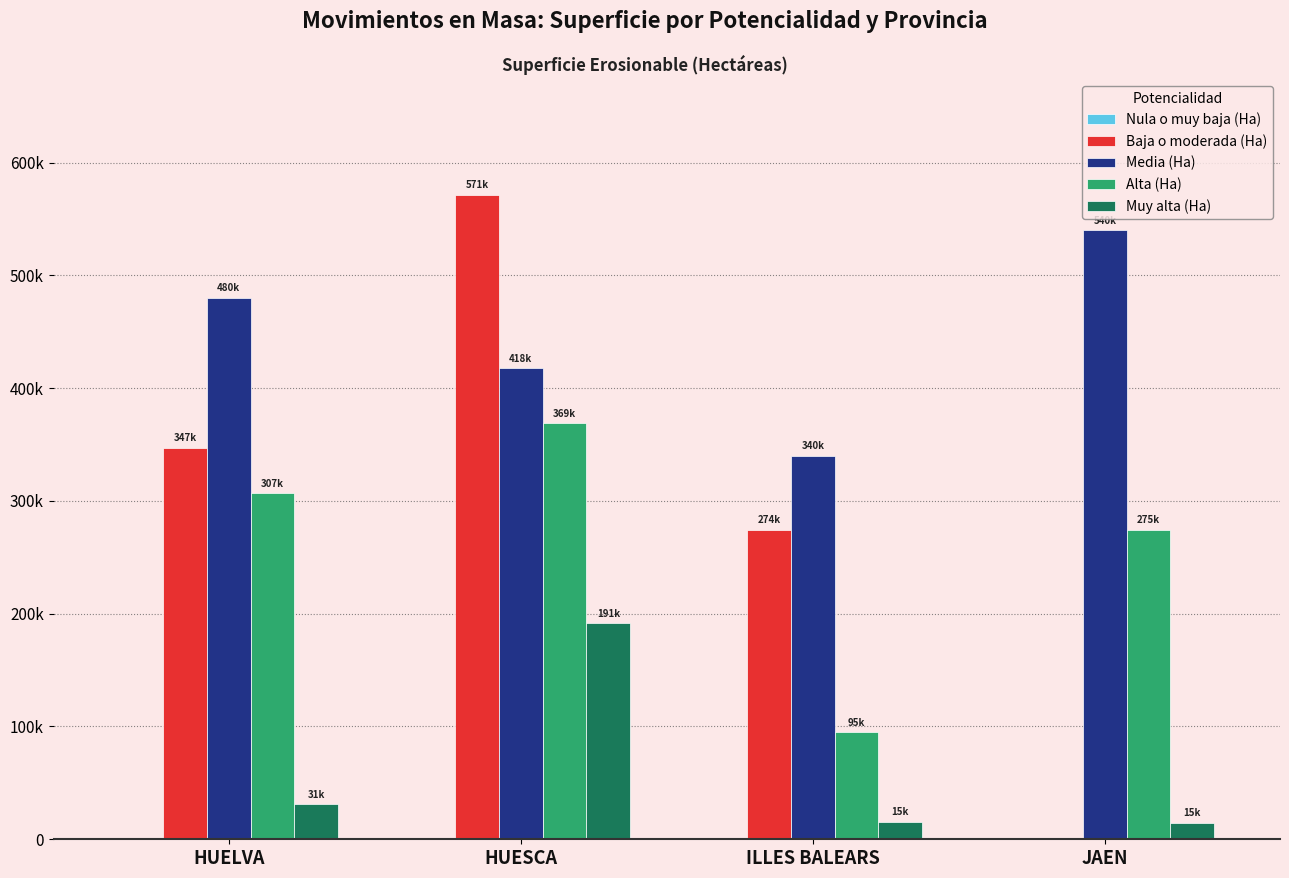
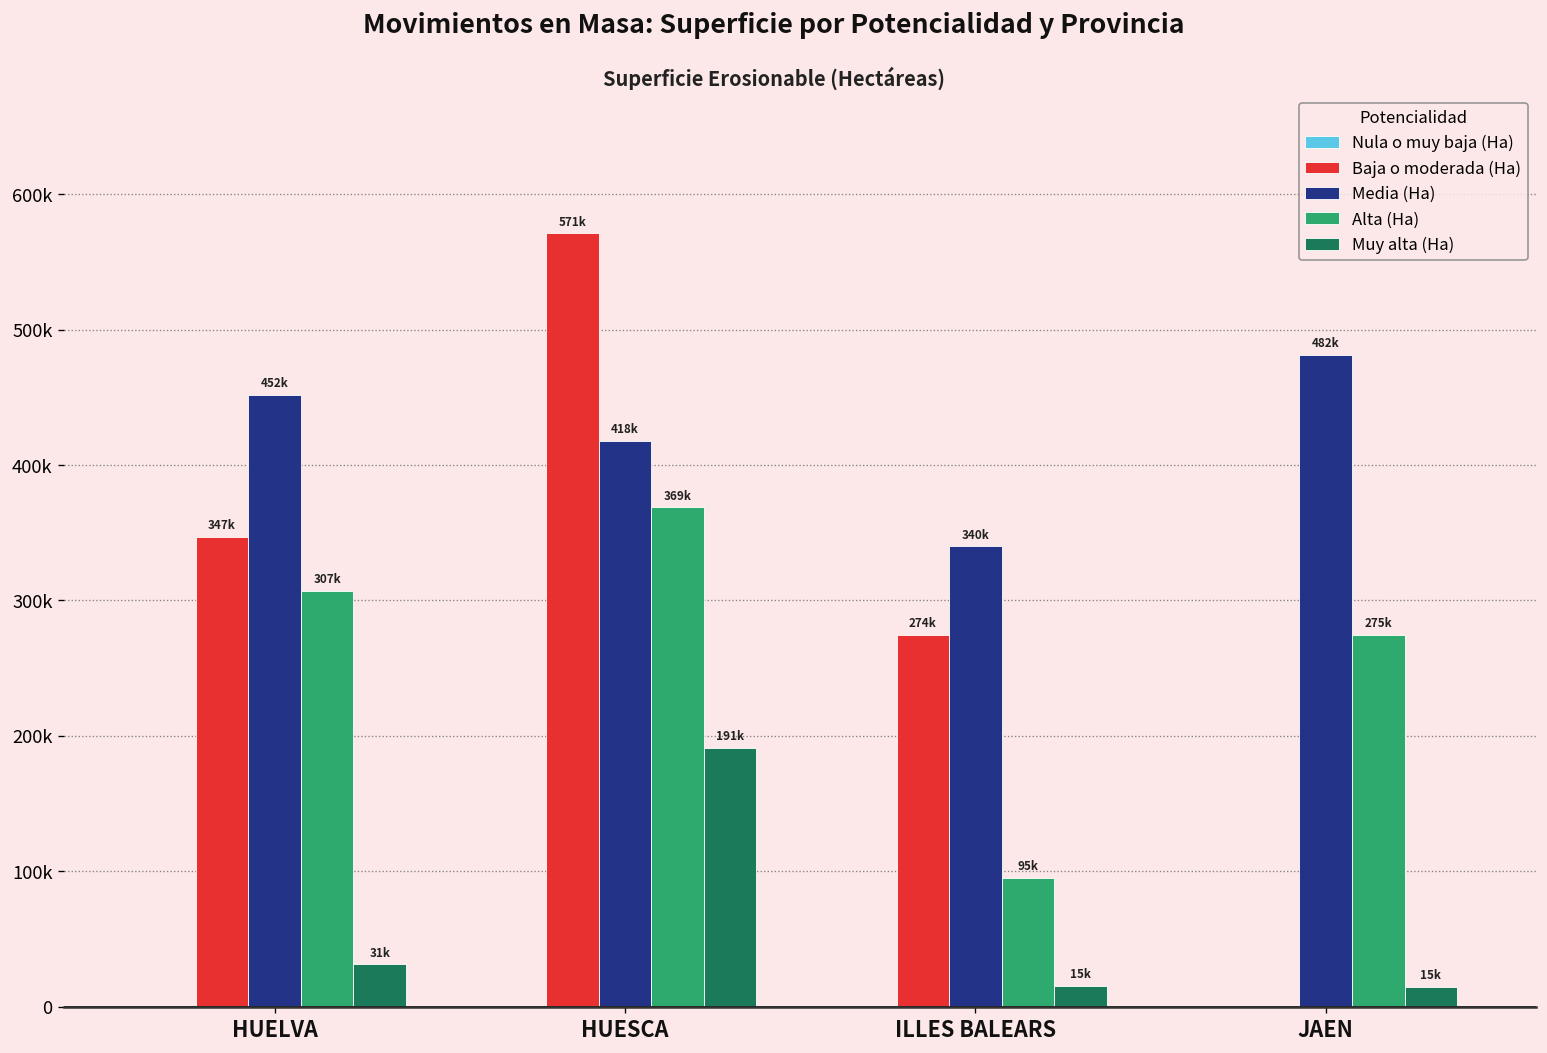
  {
    "Nula o muy baja (Ha)": {
      "HUELVA": "0",
      "HUESCA": "0",
      "JAEN": "0"
    },
    "Baja o moderada (Ha)": {
      "HUELVA": "347k",
      "HUESCA": "571k",
      "ILLES BALEARS": "274k"
    },
    "Media (Ha)": {
-     "HUELVA": "480k",
+     "HUELVA": "452k",
      "HUESCA": "418k",
      "ILLES BALEARS": "340k",
-     "JAEN": "540000"
+     "JAEN": "482000"
    }
  }
